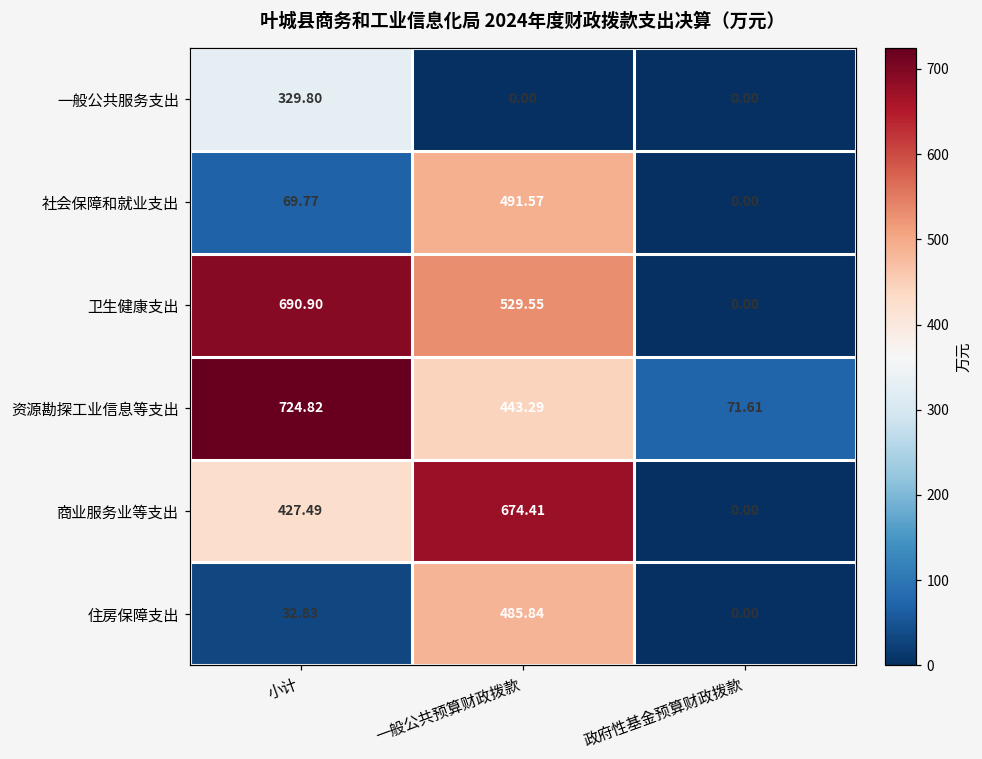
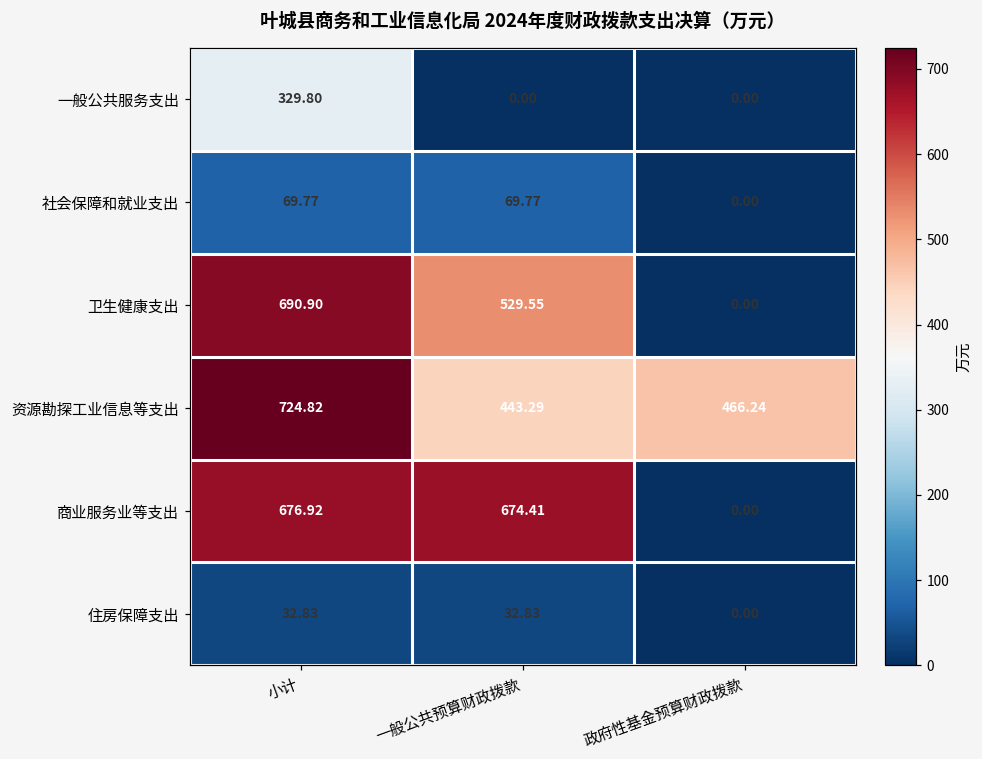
  {
    "一般公共服务支出": {
      "小计": 329.80
    },
    "社会保障和就业支出": {
      "小计": 69.77,
-     "一般公共预算财政拨款": 491.57
+     "一般公共预算财政拨款": 69.77
    },
    "卫生健康支出": {
      "小计": 690.90,
      "一般公共预算财政拨款": 529.55
    },
    "资源勘探工业信息等支出": {
      "小计": 724.82,
      "一般公共预算财政拨款": 443.29,
-     "政府性基金预算财政拨款": 71.61
+     "政府性基金预算财政拨款": 466.24
    },
    "商业服务业等支出": {
-     "小计": 427.49,
+     "小计": 676.92,
      "一般公共预算财政拨款": 674.41
    },
    "住房保障支出": {
      "小计": 32.83,
-     "一般公共预算财政拨款": 485.84
+     "一般公共预算财政拨款": 32.83
    }
  }
